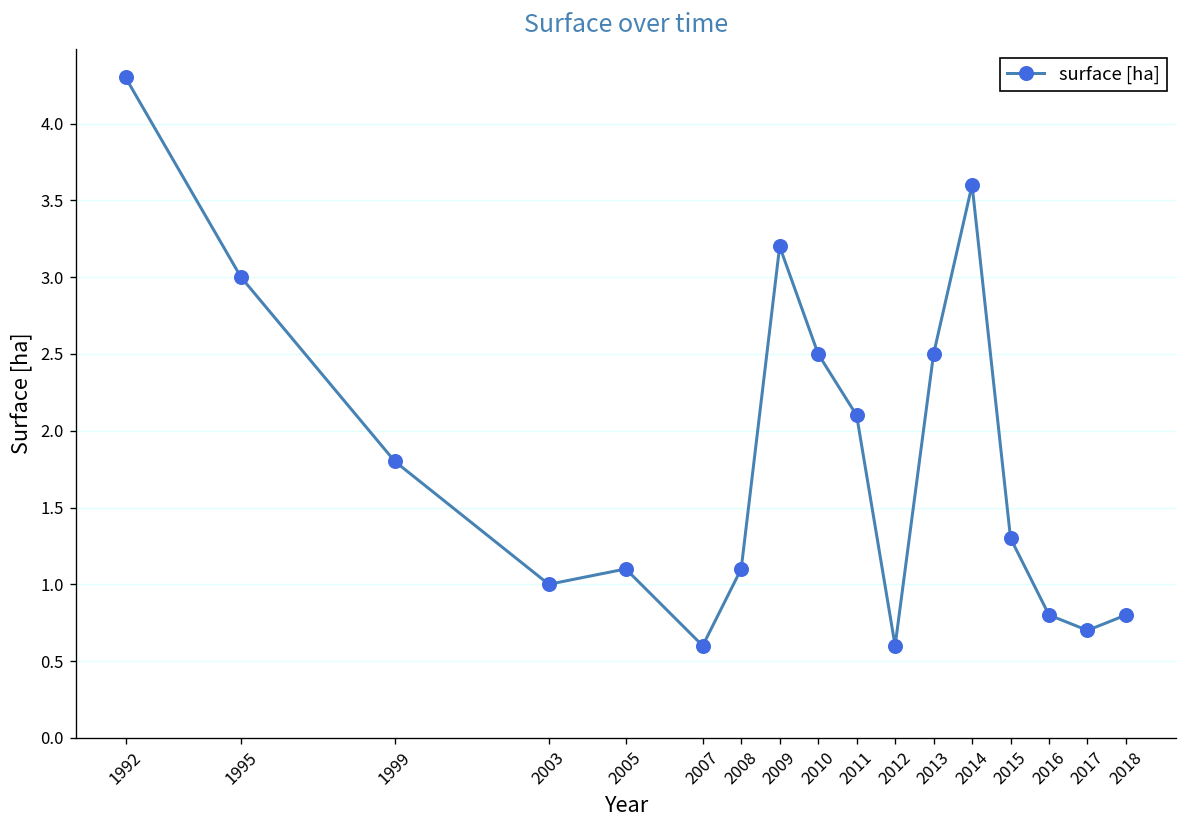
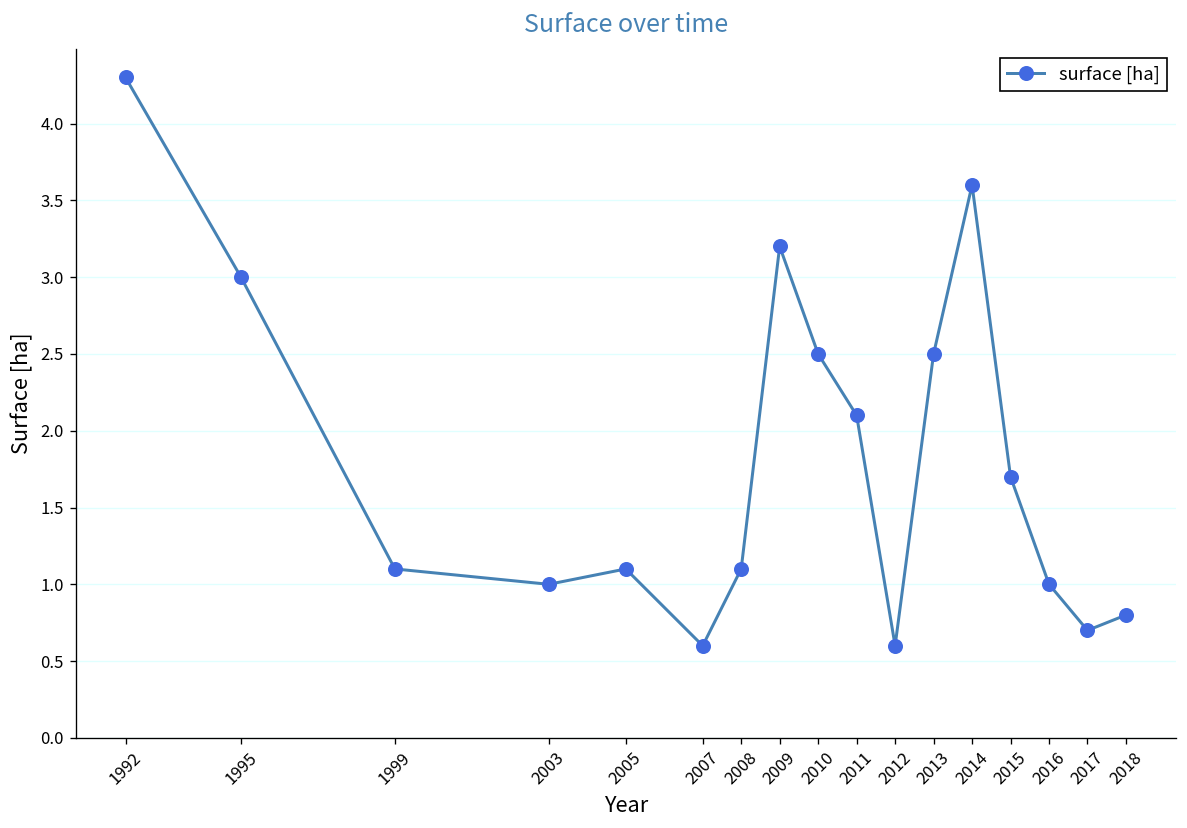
  {
    "1992": 4.3,
    "1995": 3.0,
-   "1999": 1.8,
+   "1999": 1.1,
    "2003": 1.0,
    "2005": 1.1,
    "2007": 0.6,
    "2008": 1.1,
    "2009": 3.2,
    "2010": 2.5,
    "2011": 2.1,
    "2012": 0.6,
    "2013": 2.5,
    "2014": 3.6,
-   "2015": 1.3,
-   "2016": 0.8,
+   "2015": 1.7,
+   "2016": 1.0,
    "2017": 0.7,
    "2018": 0.8
  }
